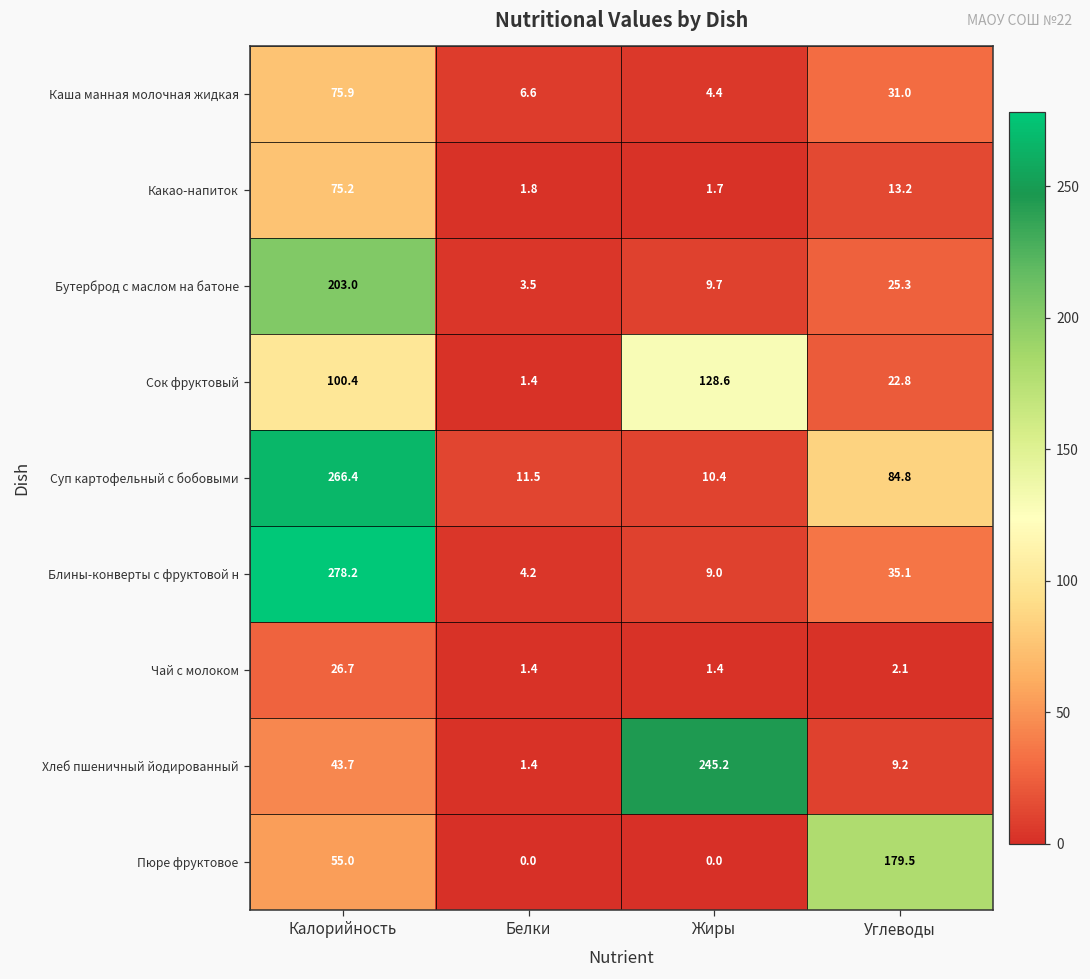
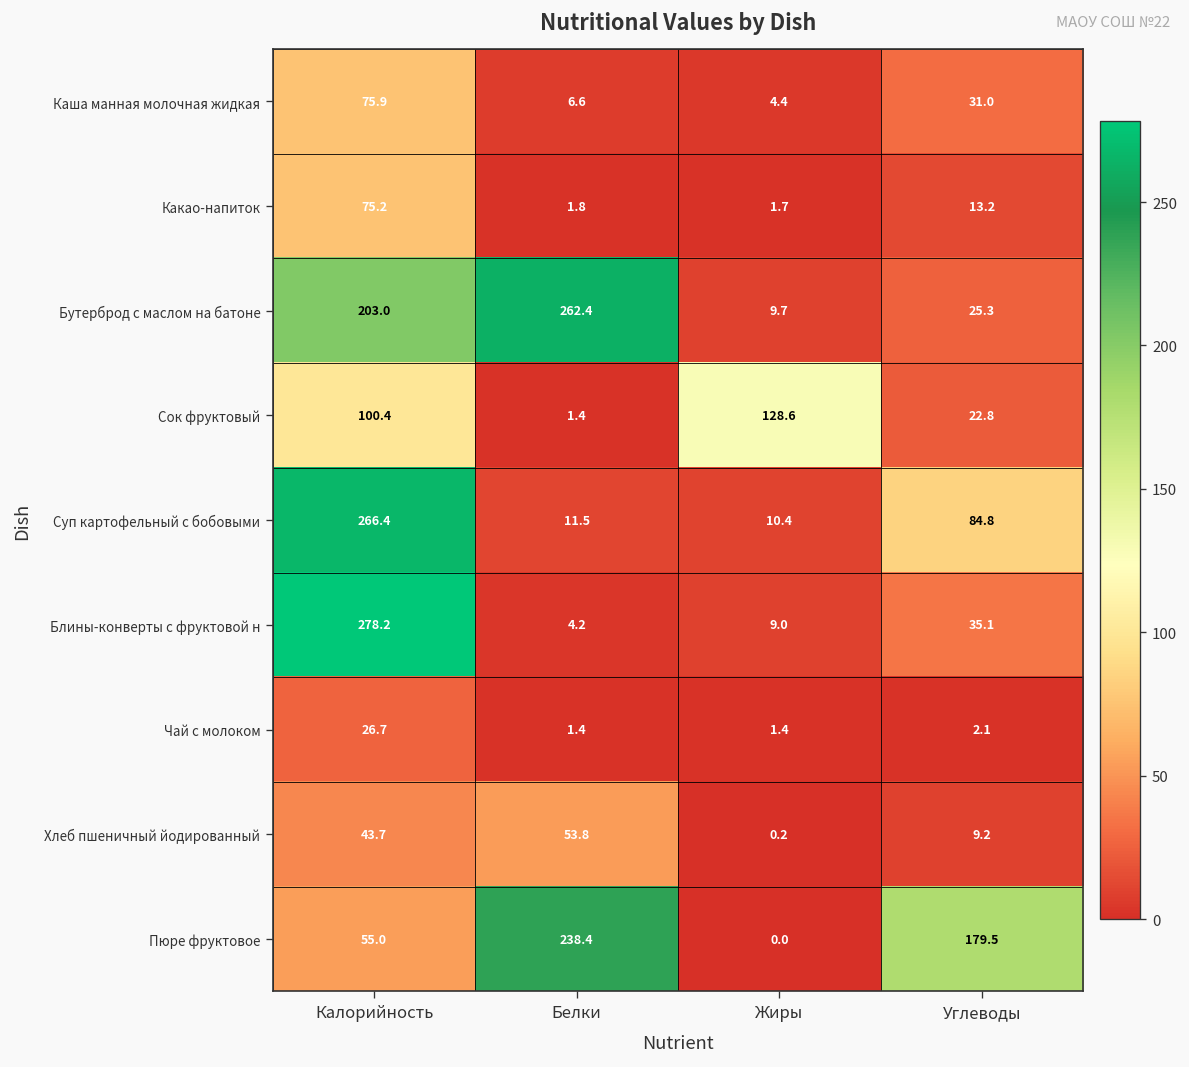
  {
    "Каша манная молочная жидкая": {
      "Калорийность": 75.9,
      "Белки": 6.6,
      "Жиры": 4.4,
      "Углеводы": 31.0
    },
    "Какао-напиток": {
      "Калорийность": 75.2,
      "Белки": 1.8,
      "Жиры": 1.7,
      "Углеводы": 13.2
    },
    "Бутерброд с маслом на батоне": {
      "Калорийность": 203.0,
-     "Белки": 3.5,
+     "Белки": 262.4,
      "Жиры": 9.7,
      "Углеводы": 25.3
    },
    "Сок фруктовый": {
      "Калорийность": 100.4,
      "Белки": 1.4,
      "Жиры": 128.6,
      "Углеводы": 22.8
    },
    "Суп картофельный с бобовыми": {
      "Калорийность": 266.4,
      "Белки": 11.5,
      "Жиры": 10.4,
      "Углеводы": 84.8
    },
    "Блины-конверты с фруктовой н": {
      "Калорийность": 278.2,
      "Белки": 4.2,
      "Жиры": 9.0,
      "Углеводы": 35.1
    },
    "Чай с молоком": {
      "Калорийность": 26.7,
      "Белки": 1.4,
      "Жиры": 1.4,
      "Углеводы": 2.1
    },
    "Хлеб пшеничный йодированный": {
      "Калорийность": 43.7,
-     "Белки": 1.4,
-     "Жиры": 245.2,
+     "Белки": 53.8,
+     "Жиры": 0.2,
      "Углеводы": 9.2
    },
    "Пюре фруктовое": {
      "Калорийность": 55.0,
-     "Белки": 0.0,
+     "Белки": 238.4,
      "Жиры": 0.0,
      "Углеводы": 179.5
    }
  }
